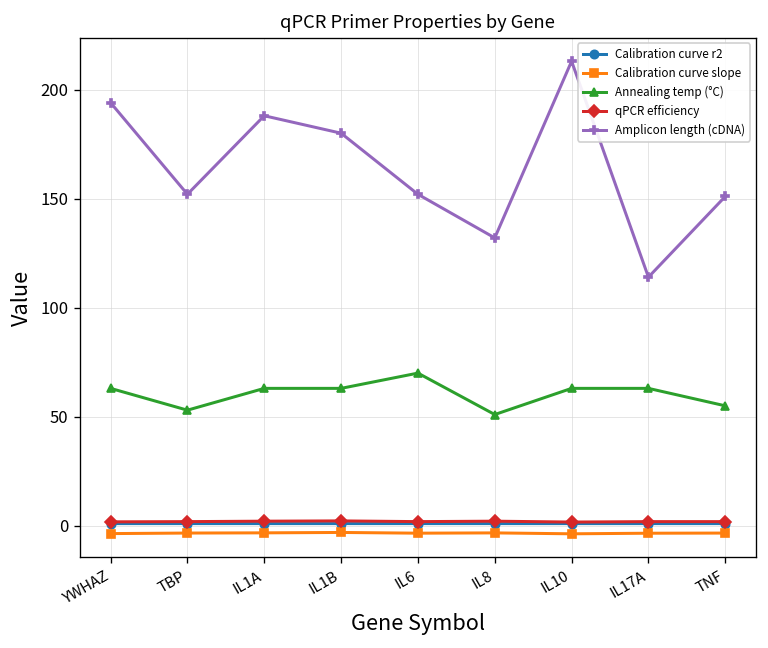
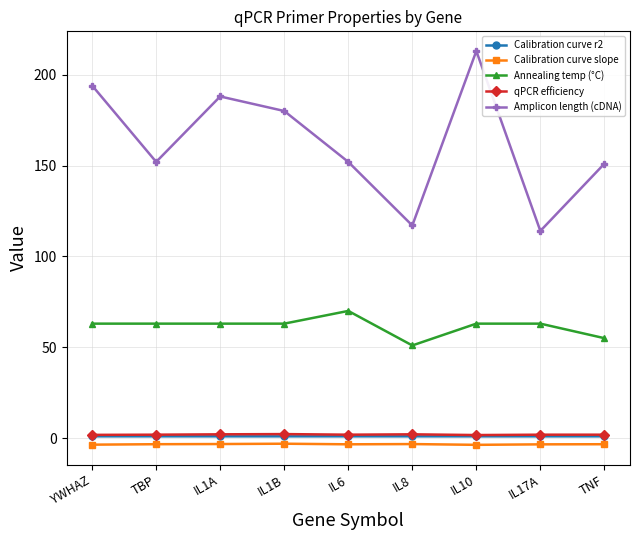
  {
    "Calibration curve slope": {
      "YWHAZ": -4,
      "TBP": -3,
      "IL1A": -3,
      "IL1B": -3,
      "IL6": -3,
      "IL8": -3,
      "IL10": -4,
      "IL17A": -3,
      "TNF": -3
    },
    "Annealing temp (°C)": {
      "YWHAZ": 63,
-     "TBP": 53,
+     "TBP": 63,
      "IL1A": 63,
      "IL1B": 63,
      "IL6": 70,
      "IL8": 51,
      "IL10": 63,
      "IL17A": 63,
      "TNF": 55
    },
    "Amplicon length (cDNA)": {
      "YWHAZ": 194,
      "TBP": 152,
      "IL1A": 188,
      "IL1B": 180,
      "IL6": 152,
-     "IL8": 132,
+     "IL8": 117,
      "IL10": 213,
      "IL17A": 114,
      "TNF": 151
    }
  }
